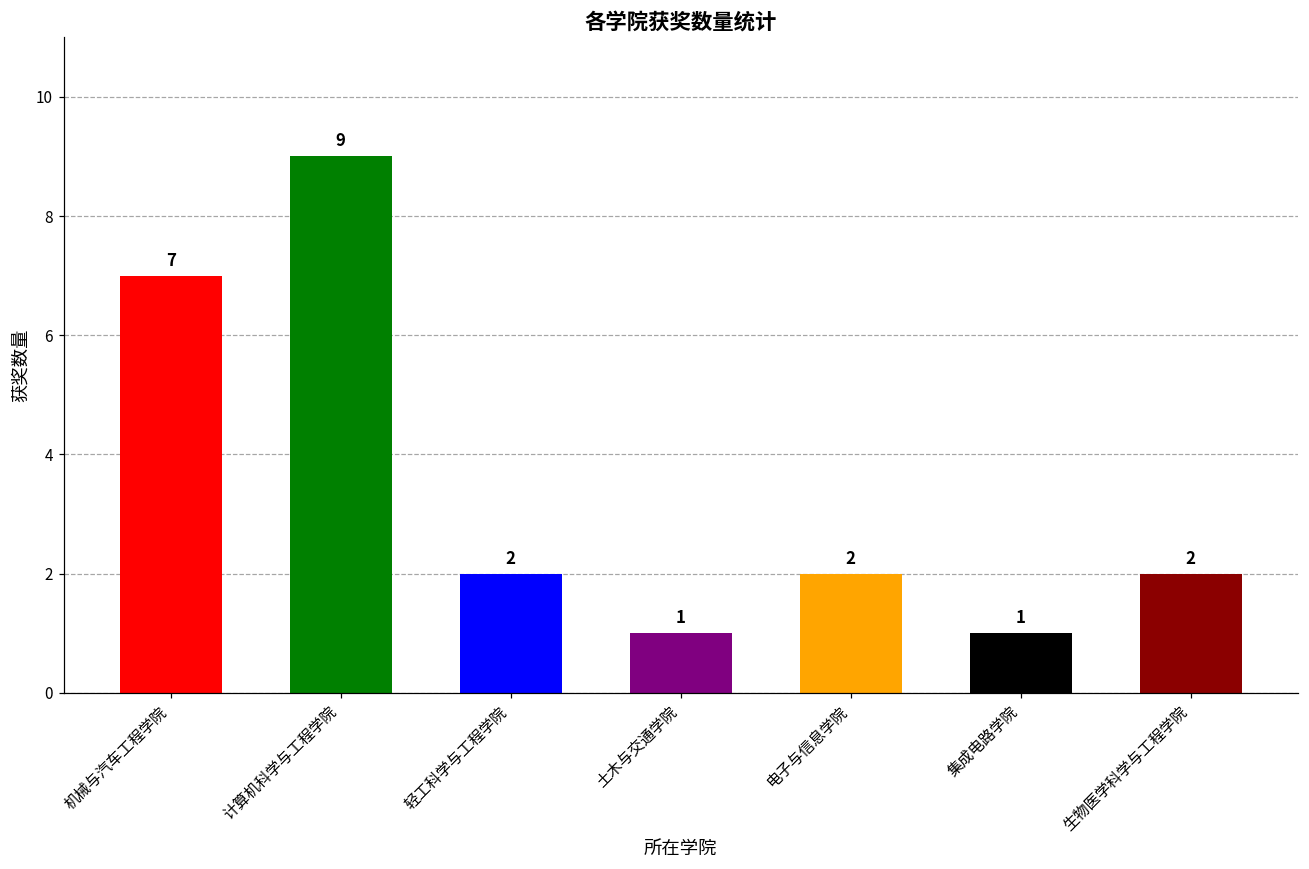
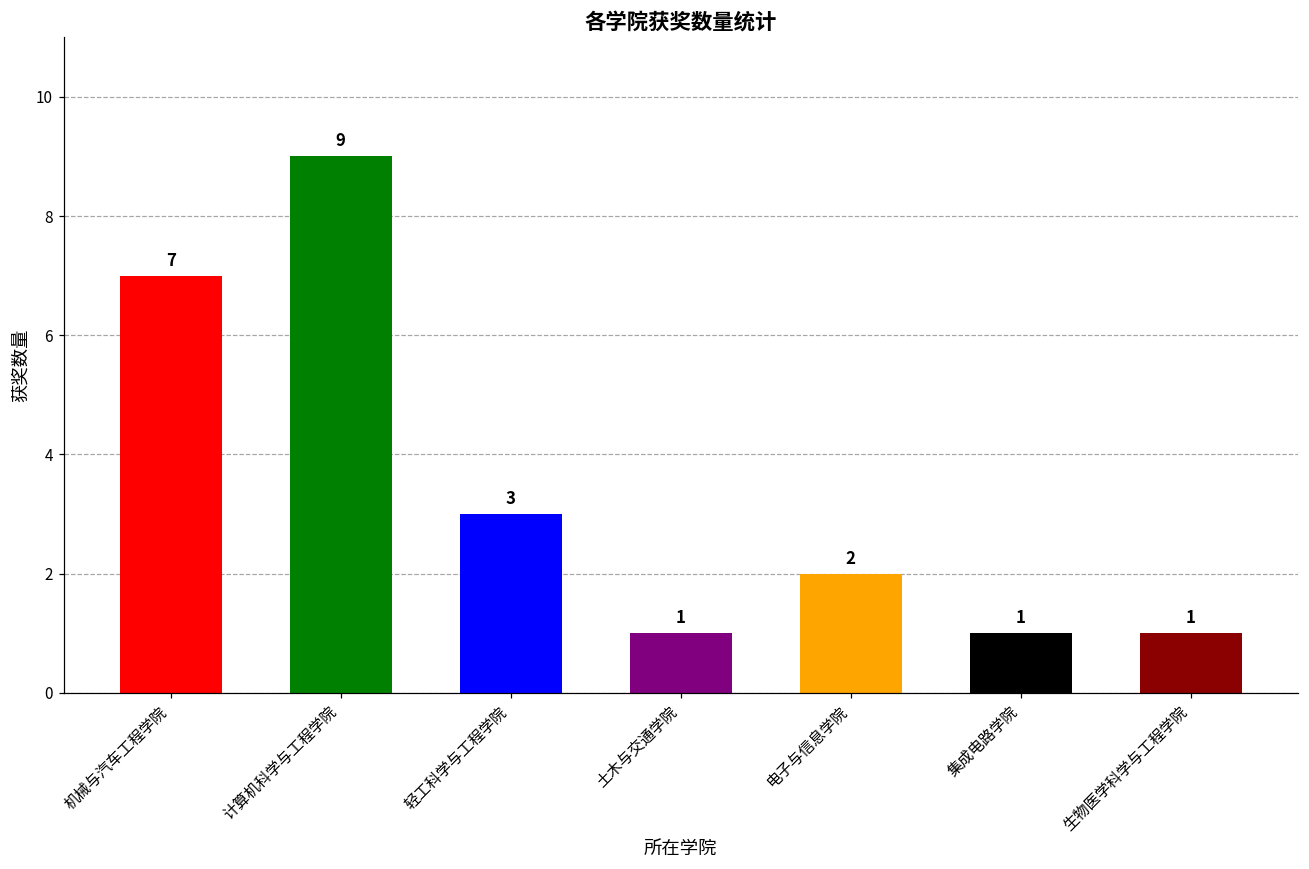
  {
    "机械与汽车工程学院": 7,
    "计算机科学与工程学院": 9,
-   "轻工科学与工程学院": 2,
+   "轻工科学与工程学院": 3,
    "土木与交通学院": 1,
    "电子与信息学院": 2,
    "集成电路学院": 1,
-   "生物医学科学与工程学院": 2
+   "生物医学科学与工程学院": 1
  }
